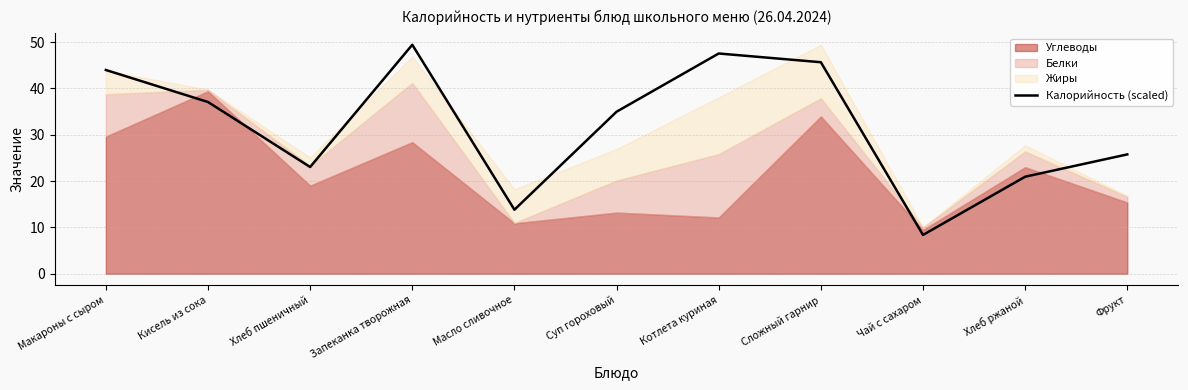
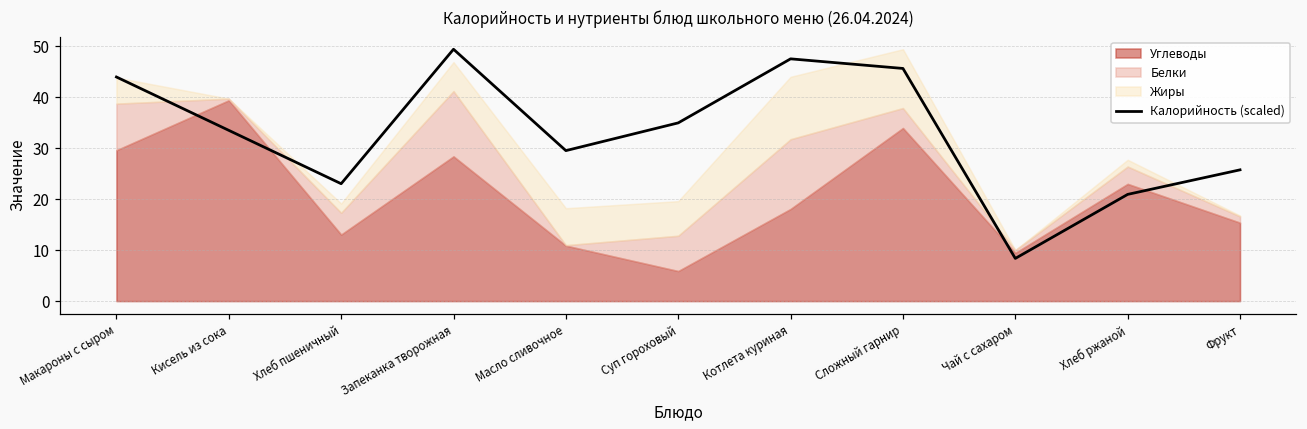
  {
    "Углеводы": {
      "Макароны с сыром": 30,
-     "Хлеб пшеничный": 19,
+     "Хлеб пшеничный": 13,
      "Запеканка творожная": 28,
-     "Суп гороховый": 13,
-     "Котлета куриная": 12,
+     "Суп гороховый": 6,
+     "Котлета куриная": 18,
      "Сложный гарнир": 34,
      "Хлеб ржаной": 23,
      "Фрукт": 15
    },
    "Калорийность (scaled)": {
-     "Кисель из сока": 37,
+     "Кисель из сока": 33,
      "Запеканка творожная": 49,
-     "Масло сливочное": 14,
+     "Масло сливочное": 30,
      "Суп гороховый": 35,
      "Котлета куриная": 48,
      "Сложный гарнир": 46,
      "Чай с сахаром": 8,
      "Хлеб ржаной": 21,
      "Фрукт": 26
    }
  }
